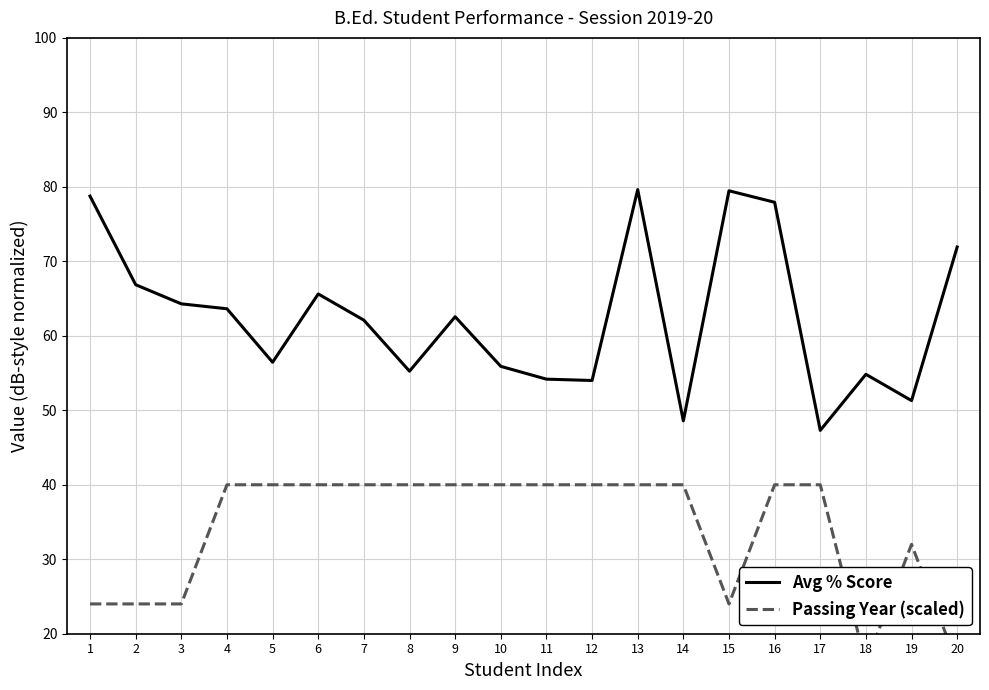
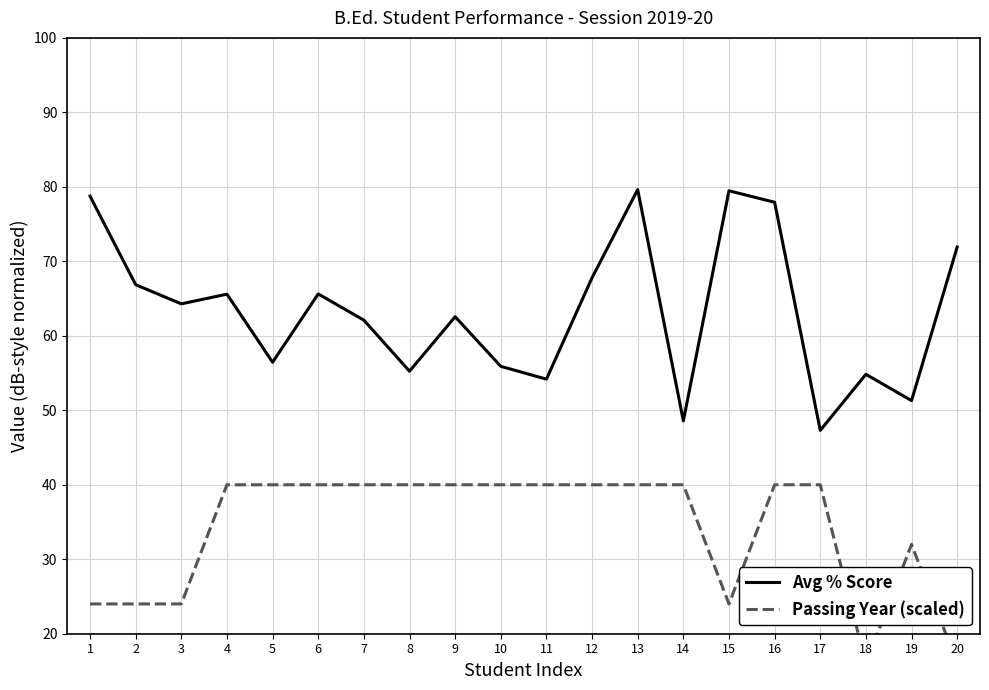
  {
    "Avg % Score": {
      "1": 79,
      "2": 67,
      "3": 64,
-     "4": 64,
+     "4": 66,
      "5": 56,
      "6": 66,
      "7": 62,
      "8": 55,
      "9": 63,
      "10": 56,
      "11": 54,
-     "12": 54,
+     "12": 68,
      "13": 80,
      "14": 49,
      "15": 79,
      "16": 78,
      "17": 47,
      "18": 55,
      "19": 51,
      "20": 72
    },
    "Passing Year (scaled)": {
      "1": 24,
      "2": 24,
      "3": 24,
      "4": 40,
      "5": 40,
      "6": 40,
      "7": 40,
      "8": 40,
      "9": 40,
      "10": 40,
      "11": 40,
      "12": 40,
      "13": 40,
      "14": 40,
      "15": 24,
      "16": 40,
      "17": 40,
      "19": 32
    }
  }
